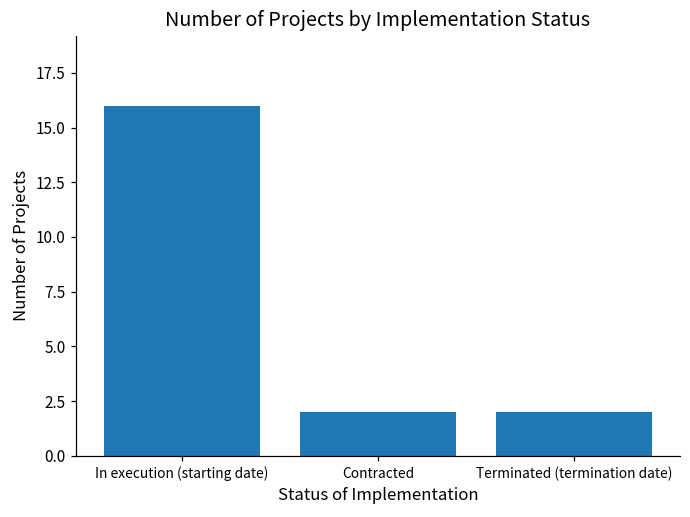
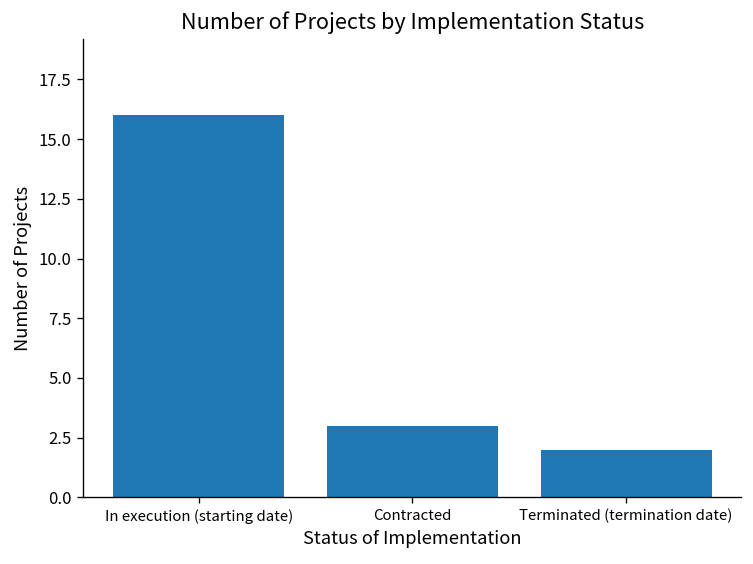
  {
    "In execution (starting date)": 16,
-   "Contracted": 2,
+   "Contracted": 3,
    "Terminated (termination date)": 2
  }
